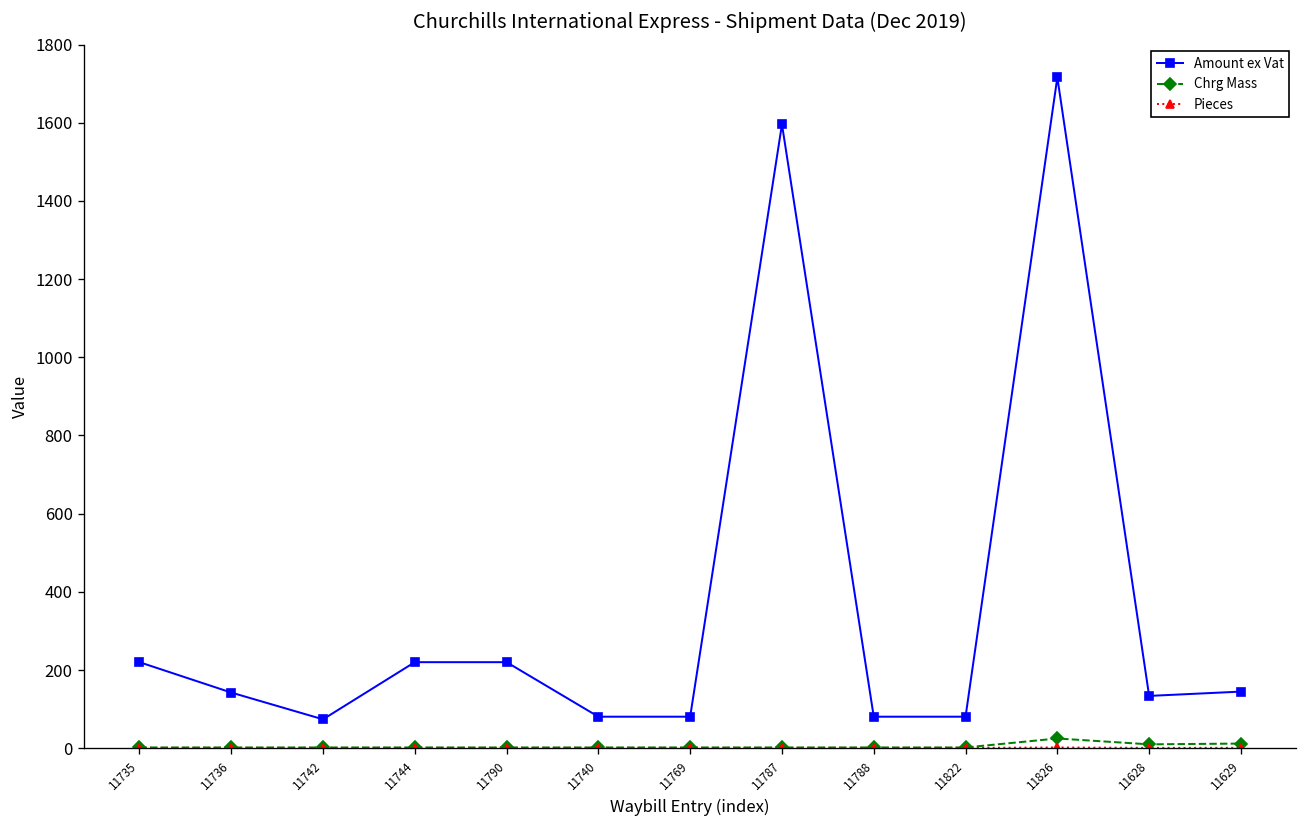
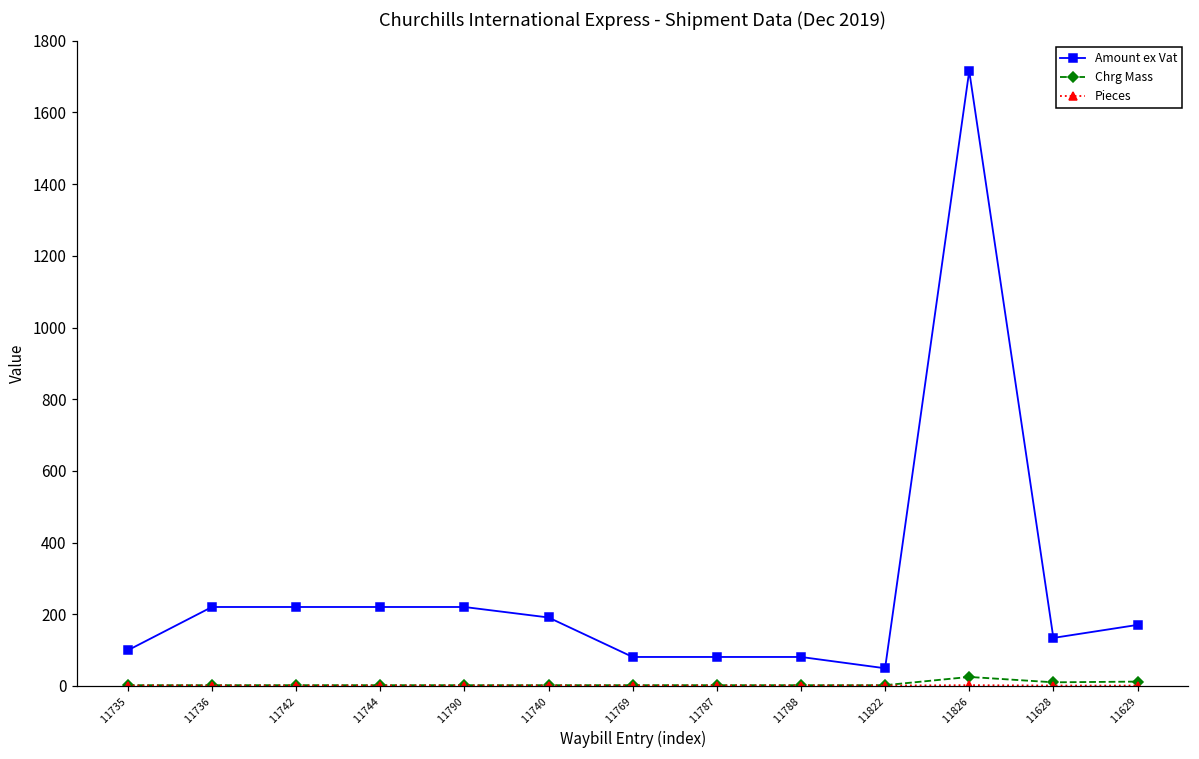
  {
    "Amount ex Vat": {
-     "11735": 220,
-     "11736": 140,
-     "11742": 70,
+     "11735": 100,
+     "11736": 220,
+     "11742": 220,
      "11744": 220,
      "11790": 220,
-     "11740": 80,
+     "11740": 190,
      "11769": 80,
-     "11787": 1600,
+     "11787": 80,
      "11788": 80,
-     "11822": 80,
+     "11822": 50,
      "11826": 1720,
      "11628": 130,
-     "11629": 140
+     "11629": 170
    },
    "Chrg Mass": {
      "11826": 30,
      "11628": 10,
      "11629": 10
    },
    "Pieces": {
      "11826": 0,
      "11628": 0,
      "11629": 0
    }
  }
